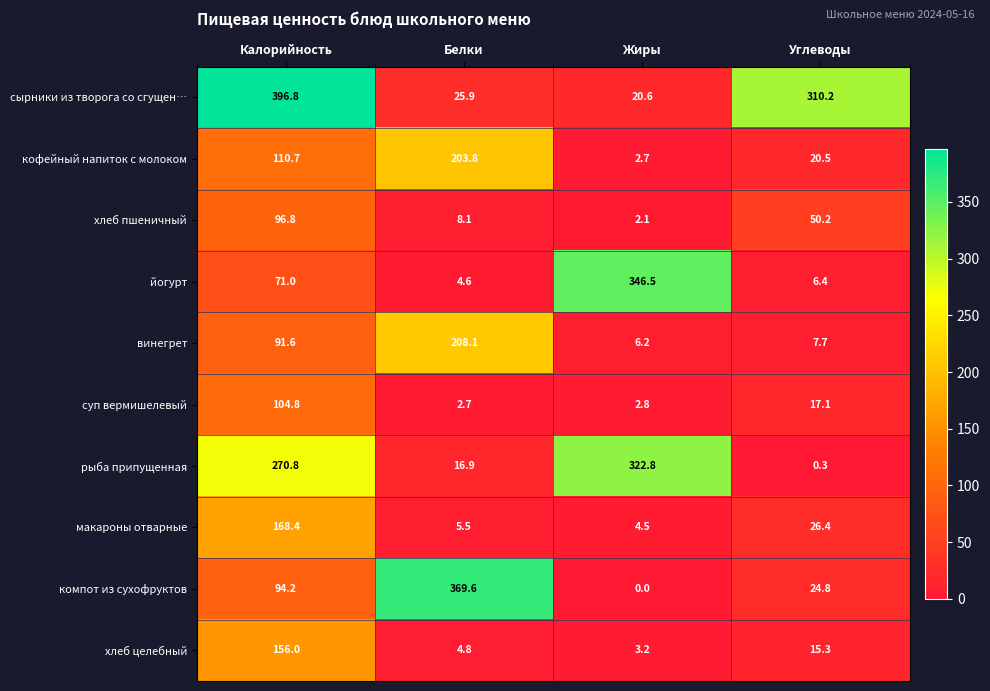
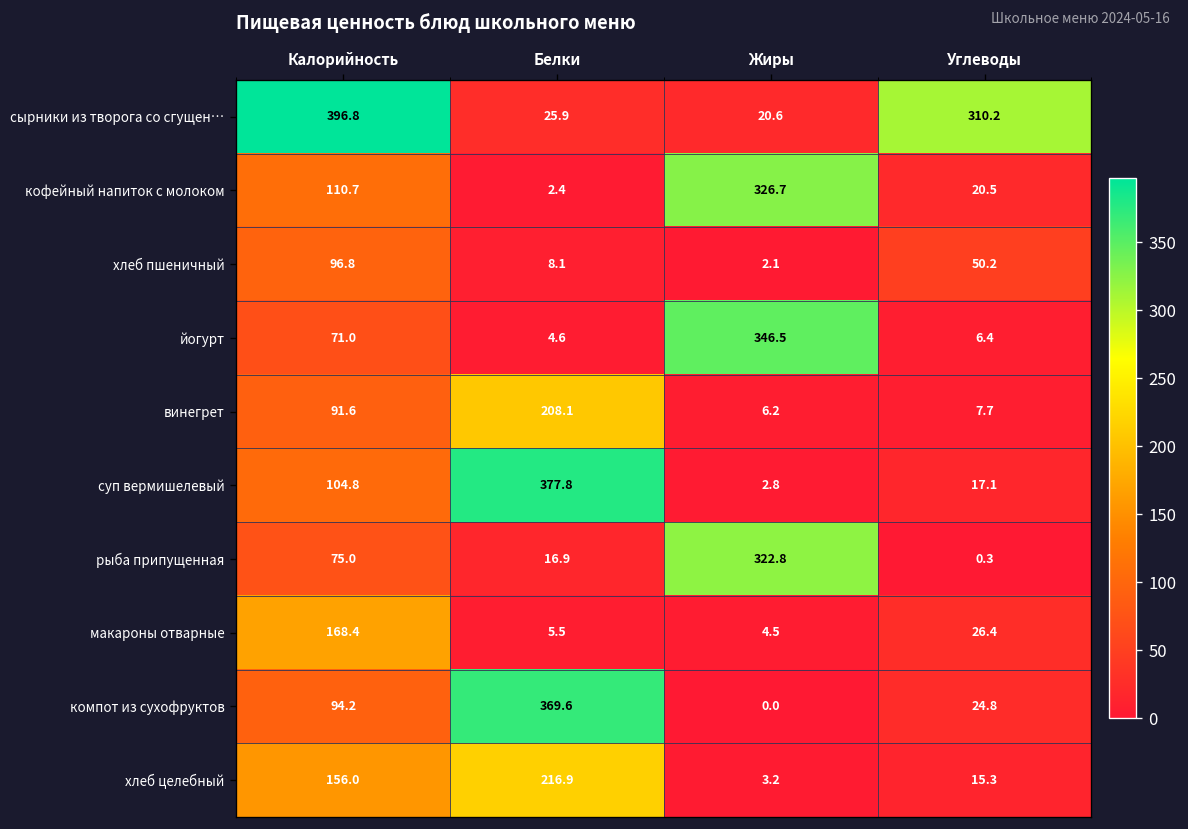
  {
    "сырники из творога со сгущен…": {
      "Калорийность": 396.8,
      "Белки": 25.9,
      "Жиры": 20.6,
      "Углеводы": 310.2
    },
    "кофейный напиток с молоком": {
      "Калорийность": 110.7,
-     "Белки": 203.8,
-     "Жиры": 2.7,
+     "Белки": 2.4,
+     "Жиры": 326.7,
      "Углеводы": 20.5
    },
    "хлеб пшеничный": {
      "Калорийность": 96.8,
      "Белки": 8.1,
      "Жиры": 2.1,
      "Углеводы": 50.2
    },
    "йогурт": {
      "Калорийность": 71.0,
      "Белки": 4.6,
      "Жиры": 346.5,
      "Углеводы": 6.4
    },
    "винегрет": {
      "Калорийность": 91.6,
      "Белки": 208.1,
      "Жиры": 6.2,
      "Углеводы": 7.7
    },
    "суп вермишелевый": {
      "Калорийность": 104.8,
-     "Белки": 2.7,
+     "Белки": 377.8,
      "Жиры": 2.8,
      "Углеводы": 17.1
    },
    "рыба припущенная": {
-     "Калорийность": 270.8,
+     "Калорийность": 75.0,
      "Белки": 16.9,
      "Жиры": 322.8,
      "Углеводы": 0.3
    },
    "макароны отварные": {
      "Калорийность": 168.4,
      "Белки": 5.5,
      "Жиры": 4.5,
      "Углеводы": 26.4
    },
    "компот из сухофруктов": {
      "Калорийность": 94.2,
      "Белки": 369.6,
      "Жиры": 0.0,
      "Углеводы": 24.8
    },
    "хлеб целебный": {
      "Калорийность": 156.0,
-     "Белки": 4.8,
+     "Белки": 216.9,
      "Жиры": 3.2,
      "Углеводы": 15.3
    }
  }
